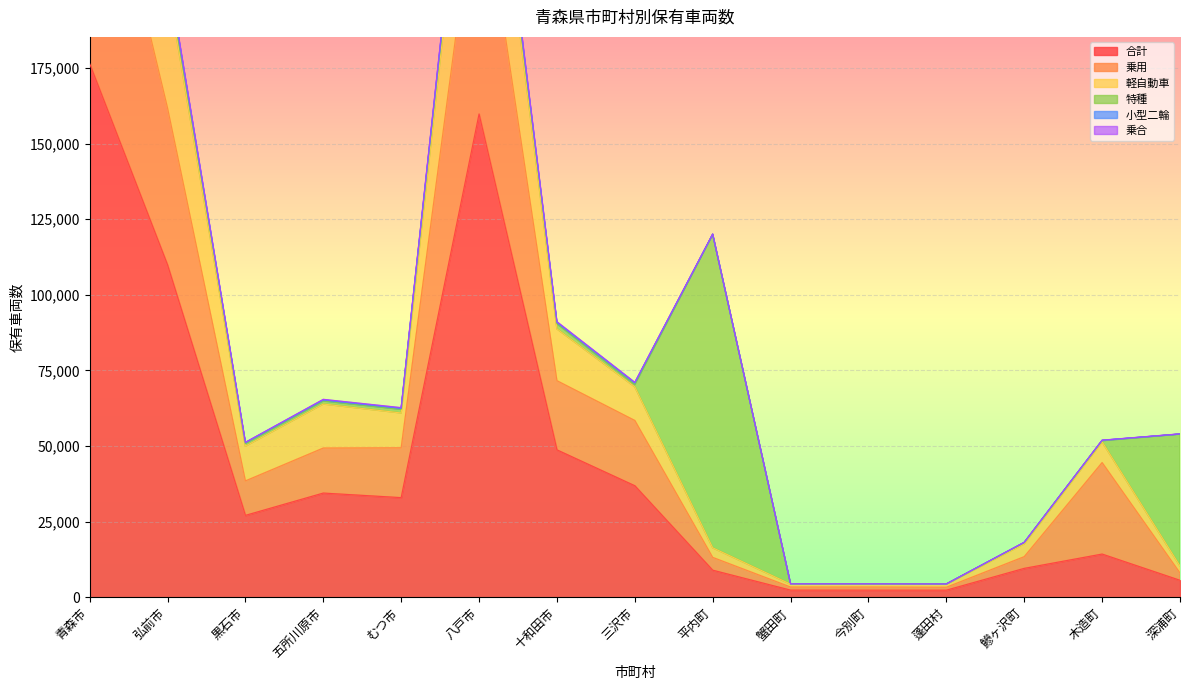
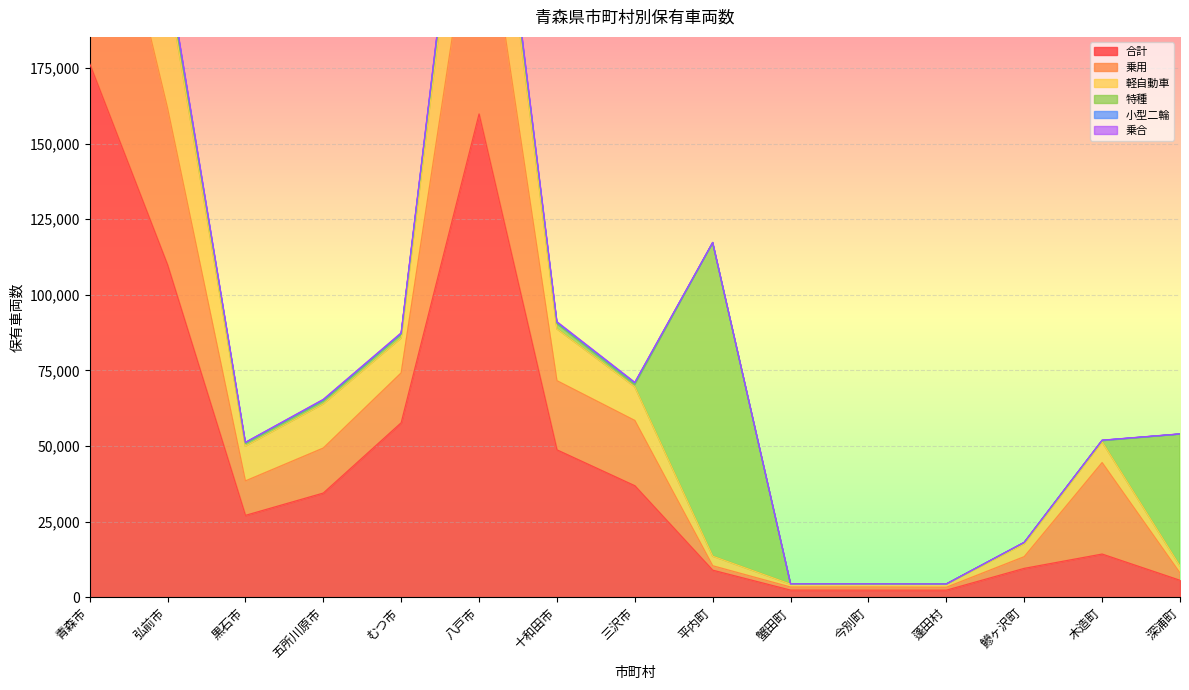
  {
    "合計": {
      "青森市": "176,000",
      "弘前市": "110,000",
      "黒石市": "27,000",
      "五所川原市": "34,000",
-     "むつ市": "33,000",
+     "むつ市": "58,000",
      "八戸市": "160,000",
      "十和田市": "49,000",
      "三沢市": "37,000",
      "平内町": "9,000",
      "蟹田町": "2,000",
      "今別町": "2,000",
      "蓬田村": "2,000",
      "鰺ヶ沢町": "10,000",
      "木造町": "14,000",
      "深浦町": "6,000"
    },
    "乗用": {
      "弘前市": "52,000",
      "黒石市": "11,000",
      "五所川原市": "15,000",
      "むつ市": "16,000",
      "十和田市": "23,000",
      "三沢市": "22,000",
-     "平内町": "4,000",
+     "平内町": "1,000",
      "蟹田町": "1,000",
      "今別町": "1,000",
      "蓬田村": "1,000",
      "鰺ヶ沢町": "4,000",
      "木造町": "30,000",
      "深浦町": "2,000"
    },
    "軽自動車": {
      "黒石市": "11,000",
      "五所川原市": "15,000",
      "むつ市": "12,000",
      "十和田市": "17,000",
      "平内町": "3,000",
      "深浦町": "2,000"
    }
  }
